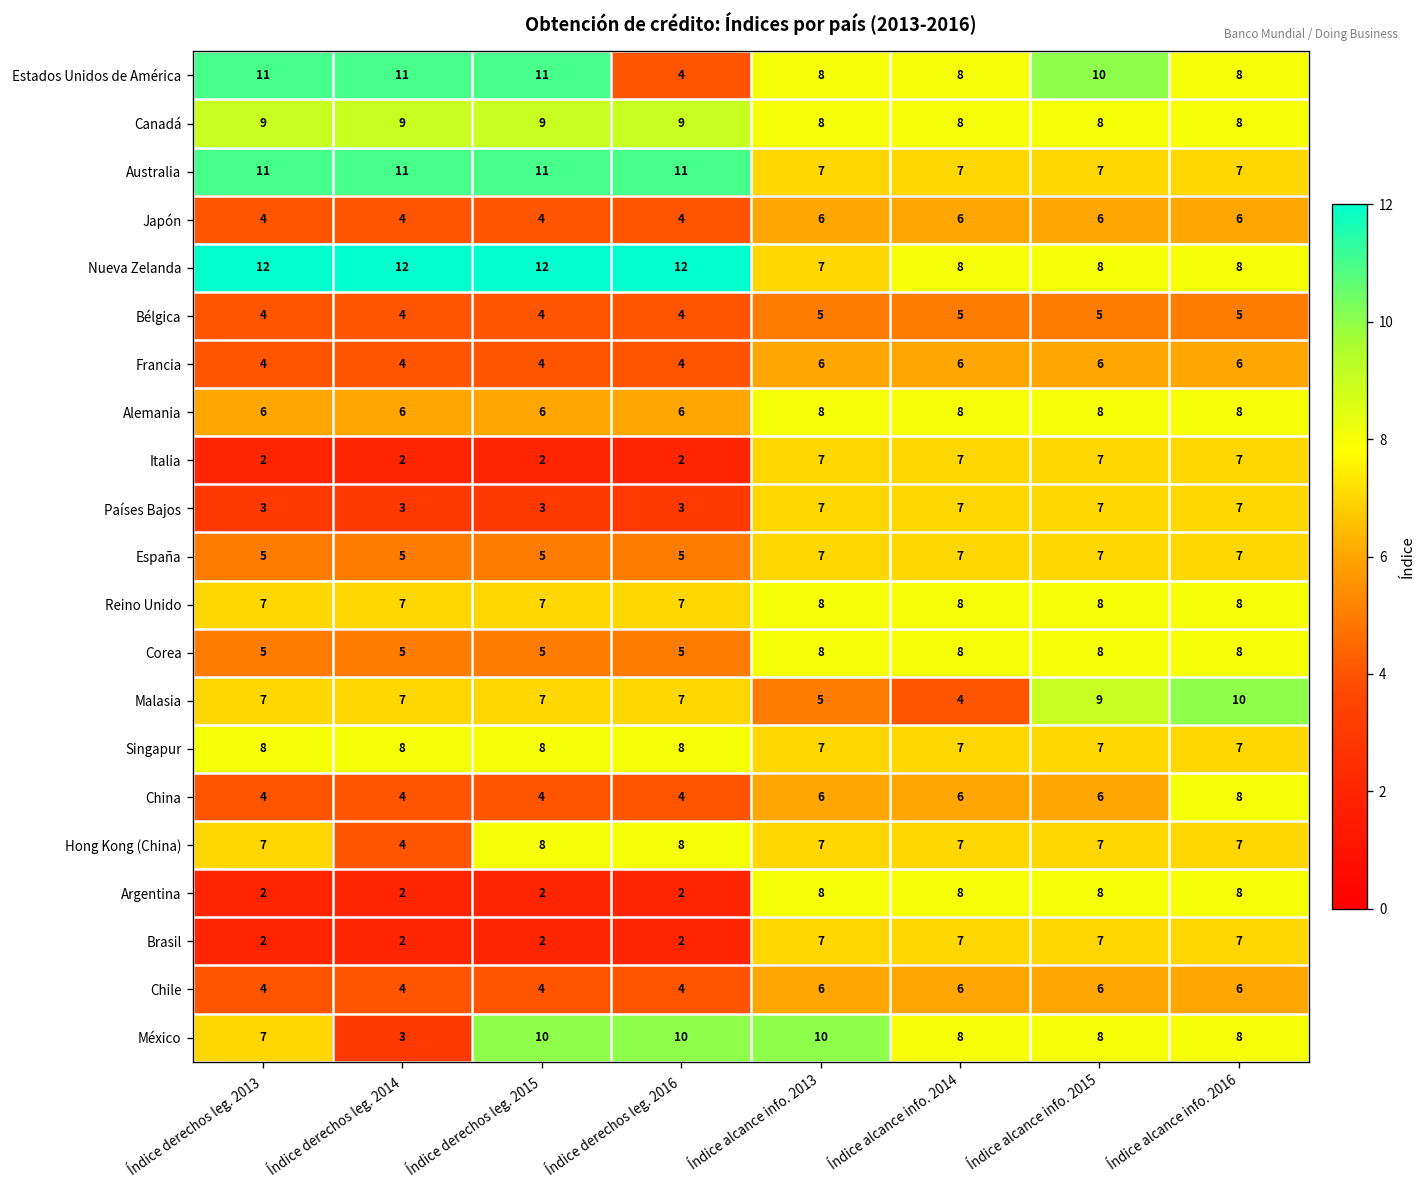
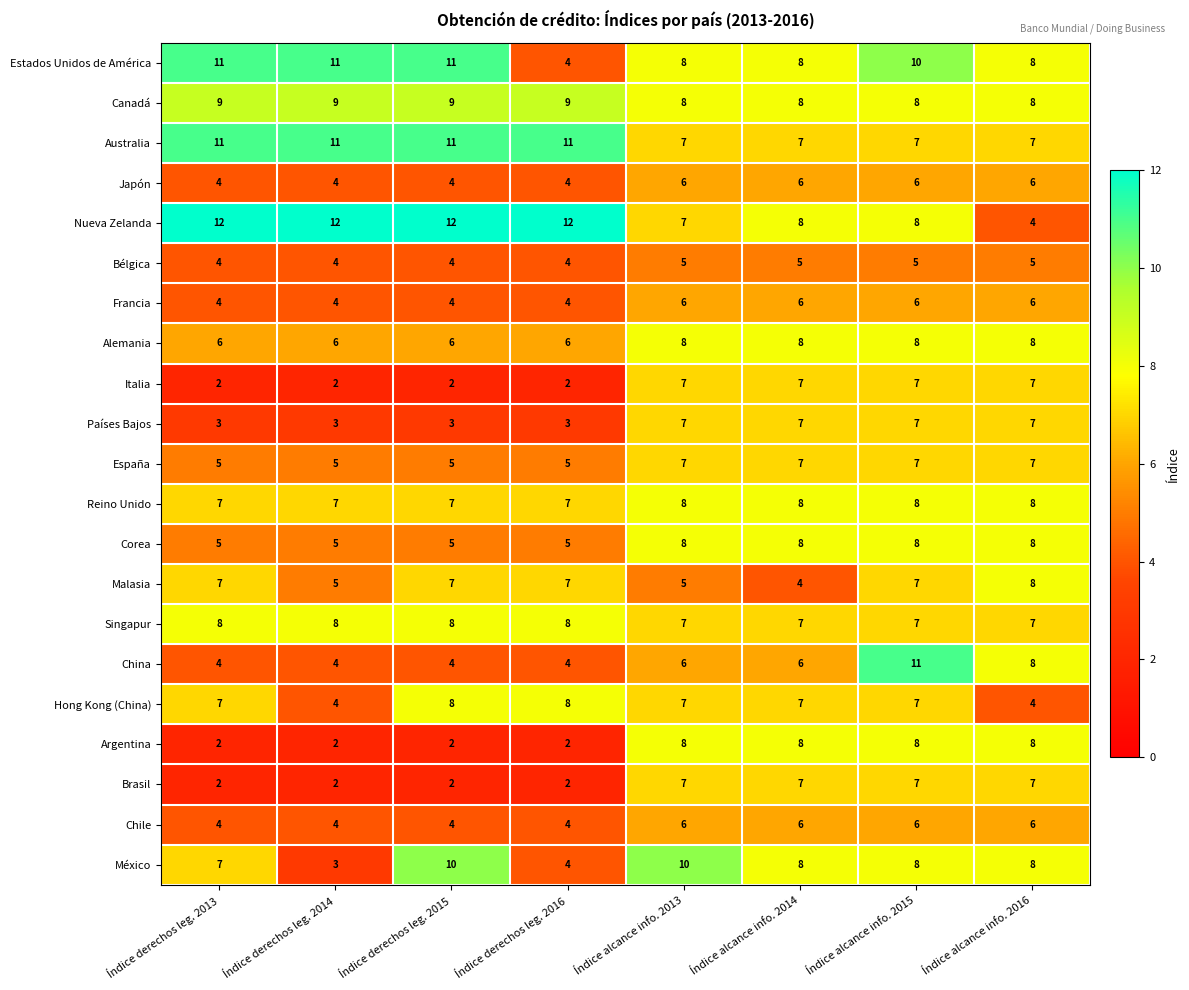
  {
    "Estados Unidos de América": {
      "Índice derechos leg. 2013": 11,
      "Índice derechos leg. 2014": 11,
      "Índice derechos leg. 2015": 11,
      "Índice derechos leg. 2016": 4,
      "Índice alcance info. 2013": 8,
      "Índice alcance info. 2014": 8,
      "Índice alcance info. 2015": 10,
      "Índice alcance info. 2016": 8
    },
    "Canadá": {
      "Índice derechos leg. 2013": 9,
      "Índice derechos leg. 2014": 9,
      "Índice derechos leg. 2015": 9,
      "Índice derechos leg. 2016": 9,
      "Índice alcance info. 2013": 8,
      "Índice alcance info. 2014": 8,
      "Índice alcance info. 2015": 8,
      "Índice alcance info. 2016": 8
    },
    "Australia": {
      "Índice derechos leg. 2013": 11,
      "Índice derechos leg. 2014": 11,
      "Índice derechos leg. 2015": 11,
      "Índice derechos leg. 2016": 11,
      "Índice alcance info. 2013": 7,
      "Índice alcance info. 2014": 7,
      "Índice alcance info. 2015": 7,
      "Índice alcance info. 2016": 7
    },
    "Japón": {
      "Índice derechos leg. 2013": 4,
      "Índice derechos leg. 2014": 4,
      "Índice derechos leg. 2015": 4,
      "Índice derechos leg. 2016": 4,
      "Índice alcance info. 2013": 6,
      "Índice alcance info. 2014": 6,
      "Índice alcance info. 2015": 6,
      "Índice alcance info. 2016": 6
    },
    "Nueva Zelanda": {
      "Índice derechos leg. 2013": 12,
      "Índice derechos leg. 2014": 12,
      "Índice derechos leg. 2015": 12,
      "Índice derechos leg. 2016": 12,
      "Índice alcance info. 2013": 7,
      "Índice alcance info. 2014": 8,
      "Índice alcance info. 2015": 8,
-     "Índice alcance info. 2016": 8
+     "Índice alcance info. 2016": 4
    },
    "Bélgica": {
      "Índice derechos leg. 2013": 4,
      "Índice derechos leg. 2014": 4,
      "Índice derechos leg. 2015": 4,
      "Índice derechos leg. 2016": 4,
      "Índice alcance info. 2013": 5,
      "Índice alcance info. 2014": 5,
      "Índice alcance info. 2015": 5,
      "Índice alcance info. 2016": 5
    },
    "Francia": {
      "Índice derechos leg. 2013": 4,
      "Índice derechos leg. 2014": 4,
      "Índice derechos leg. 2015": 4,
      "Índice derechos leg. 2016": 4,
      "Índice alcance info. 2013": 6,
      "Índice alcance info. 2014": 6,
      "Índice alcance info. 2015": 6,
      "Índice alcance info. 2016": 6
    },
    "Alemania": {
      "Índice derechos leg. 2013": 6,
      "Índice derechos leg. 2014": 6,
      "Índice derechos leg. 2015": 6,
      "Índice derechos leg. 2016": 6,
      "Índice alcance info. 2013": 8,
      "Índice alcance info. 2014": 8,
      "Índice alcance info. 2015": 8,
      "Índice alcance info. 2016": 8
    },
    "Italia": {
      "Índice derechos leg. 2013": 2,
      "Índice derechos leg. 2014": 2,
      "Índice derechos leg. 2015": 2,
      "Índice derechos leg. 2016": 2,
      "Índice alcance info. 2013": 7,
      "Índice alcance info. 2014": 7,
      "Índice alcance info. 2015": 7,
      "Índice alcance info. 2016": 7
    },
    "Países Bajos": {
      "Índice derechos leg. 2013": 3,
      "Índice derechos leg. 2014": 3,
      "Índice derechos leg. 2015": 3,
      "Índice derechos leg. 2016": 3,
      "Índice alcance info. 2013": 7,
      "Índice alcance info. 2014": 7,
      "Índice alcance info. 2015": 7,
      "Índice alcance info. 2016": 7
    },
    "España": {
      "Índice derechos leg. 2013": 5,
      "Índice derechos leg. 2014": 5,
      "Índice derechos leg. 2015": 5,
      "Índice derechos leg. 2016": 5,
      "Índice alcance info. 2013": 7,
      "Índice alcance info. 2014": 7,
      "Índice alcance info. 2015": 7,
      "Índice alcance info. 2016": 7
    },
    "Reino Unido": {
      "Índice derechos leg. 2013": 7,
      "Índice derechos leg. 2014": 7,
      "Índice derechos leg. 2015": 7,
      "Índice derechos leg. 2016": 7,
      "Índice alcance info. 2013": 8,
      "Índice alcance info. 2014": 8,
      "Índice alcance info. 2015": 8,
      "Índice alcance info. 2016": 8
    },
    "Corea": {
      "Índice derechos leg. 2013": 5,
      "Índice derechos leg. 2014": 5,
      "Índice derechos leg. 2015": 5,
      "Índice derechos leg. 2016": 5,
      "Índice alcance info. 2013": 8,
      "Índice alcance info. 2014": 8,
      "Índice alcance info. 2015": 8,
      "Índice alcance info. 2016": 8
    },
    "Malasia": {
      "Índice derechos leg. 2013": 7,
-     "Índice derechos leg. 2014": 7,
+     "Índice derechos leg. 2014": 5,
      "Índice derechos leg. 2015": 7,
      "Índice derechos leg. 2016": 7,
      "Índice alcance info. 2013": 5,
      "Índice alcance info. 2014": 4,
-     "Índice alcance info. 2015": 9,
-     "Índice alcance info. 2016": 10
+     "Índice alcance info. 2015": 7,
+     "Índice alcance info. 2016": 8
    },
    "Singapur": {
      "Índice derechos leg. 2013": 8,
      "Índice derechos leg. 2014": 8,
      "Índice derechos leg. 2015": 8,
      "Índice derechos leg. 2016": 8,
      "Índice alcance info. 2013": 7,
      "Índice alcance info. 2014": 7,
      "Índice alcance info. 2015": 7,
      "Índice alcance info. 2016": 7
    },
    "China": {
      "Índice derechos leg. 2013": 4,
      "Índice derechos leg. 2014": 4,
      "Índice derechos leg. 2015": 4,
      "Índice derechos leg. 2016": 4,
      "Índice alcance info. 2013": 6,
      "Índice alcance info. 2014": 6,
-     "Índice alcance info. 2015": 6,
+     "Índice alcance info. 2015": 11,
      "Índice alcance info. 2016": 8
    },
    "Hong Kong (China)": {
      "Índice derechos leg. 2013": 7,
      "Índice derechos leg. 2014": 4,
      "Índice derechos leg. 2015": 8,
      "Índice derechos leg. 2016": 8,
      "Índice alcance info. 2013": 7,
      "Índice alcance info. 2014": 7,
      "Índice alcance info. 2015": 7,
-     "Índice alcance info. 2016": 7
+     "Índice alcance info. 2016": 4
    },
    "Argentina": {
      "Índice derechos leg. 2013": 2,
      "Índice derechos leg. 2014": 2,
      "Índice derechos leg. 2015": 2,
      "Índice derechos leg. 2016": 2,
      "Índice alcance info. 2013": 8,
      "Índice alcance info. 2014": 8,
      "Índice alcance info. 2015": 8,
      "Índice alcance info. 2016": 8
    },
    "Brasil": {
      "Índice derechos leg. 2013": 2,
      "Índice derechos leg. 2014": 2,
      "Índice derechos leg. 2015": 2,
      "Índice derechos leg. 2016": 2,
      "Índice alcance info. 2013": 7,
      "Índice alcance info. 2014": 7,
      "Índice alcance info. 2015": 7,
      "Índice alcance info. 2016": 7
    },
    "Chile": {
      "Índice derechos leg. 2013": 4,
      "Índice derechos leg. 2014": 4,
      "Índice derechos leg. 2015": 4,
      "Índice derechos leg. 2016": 4,
      "Índice alcance info. 2013": 6,
      "Índice alcance info. 2014": 6,
      "Índice alcance info. 2015": 6,
      "Índice alcance info. 2016": 6
    },
    "México": {
      "Índice derechos leg. 2013": 7,
      "Índice derechos leg. 2014": 3,
      "Índice derechos leg. 2015": 10,
-     "Índice derechos leg. 2016": 10,
+     "Índice derechos leg. 2016": 4,
      "Índice alcance info. 2013": 10,
      "Índice alcance info. 2014": 8,
      "Índice alcance info. 2015": 8,
      "Índice alcance info. 2016": 8
    }
  }
